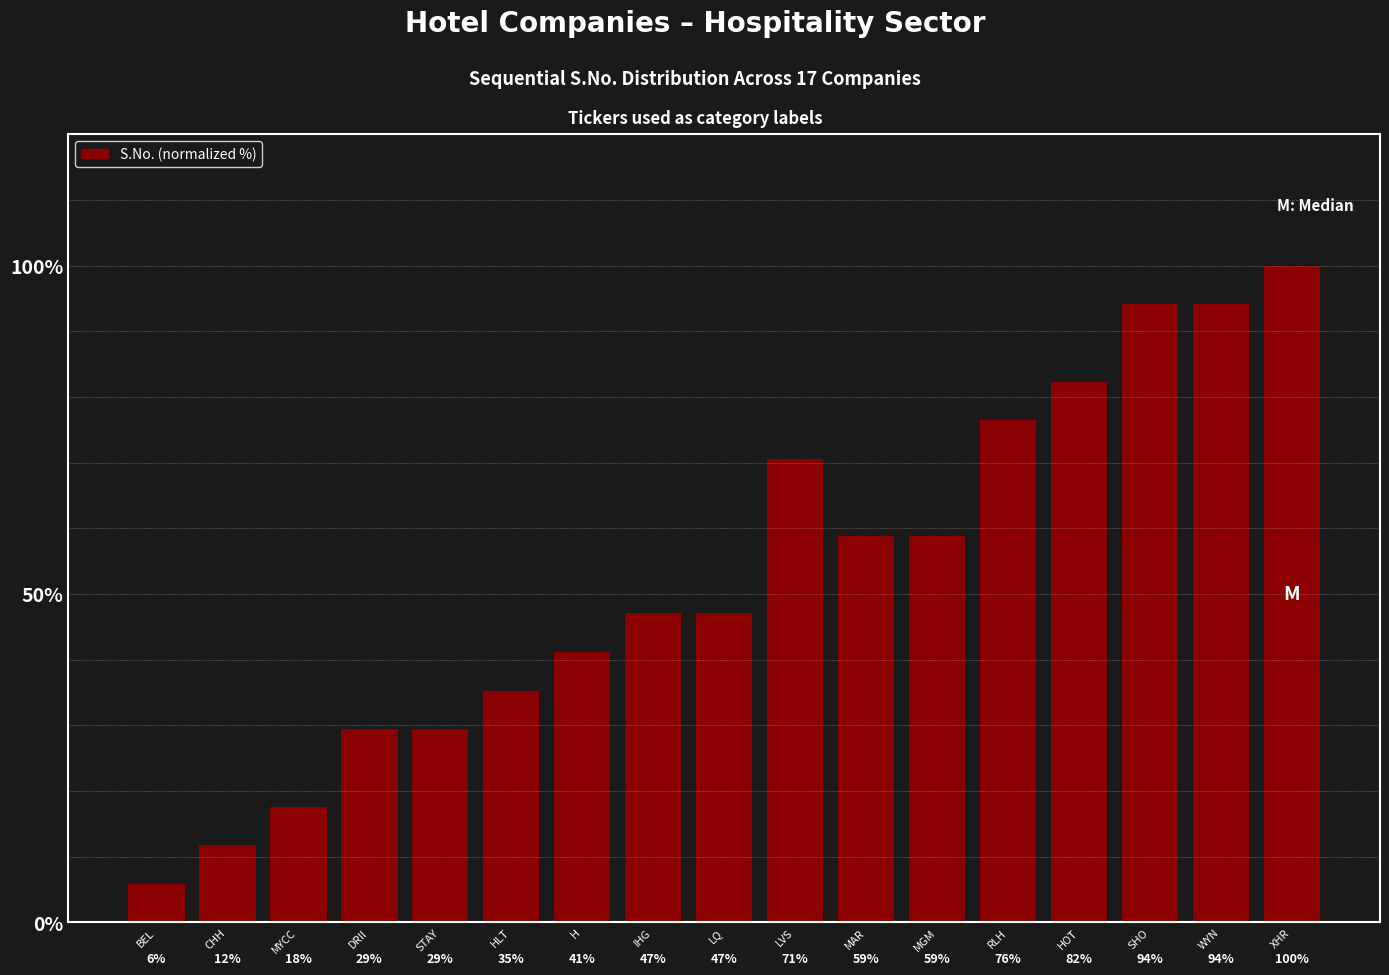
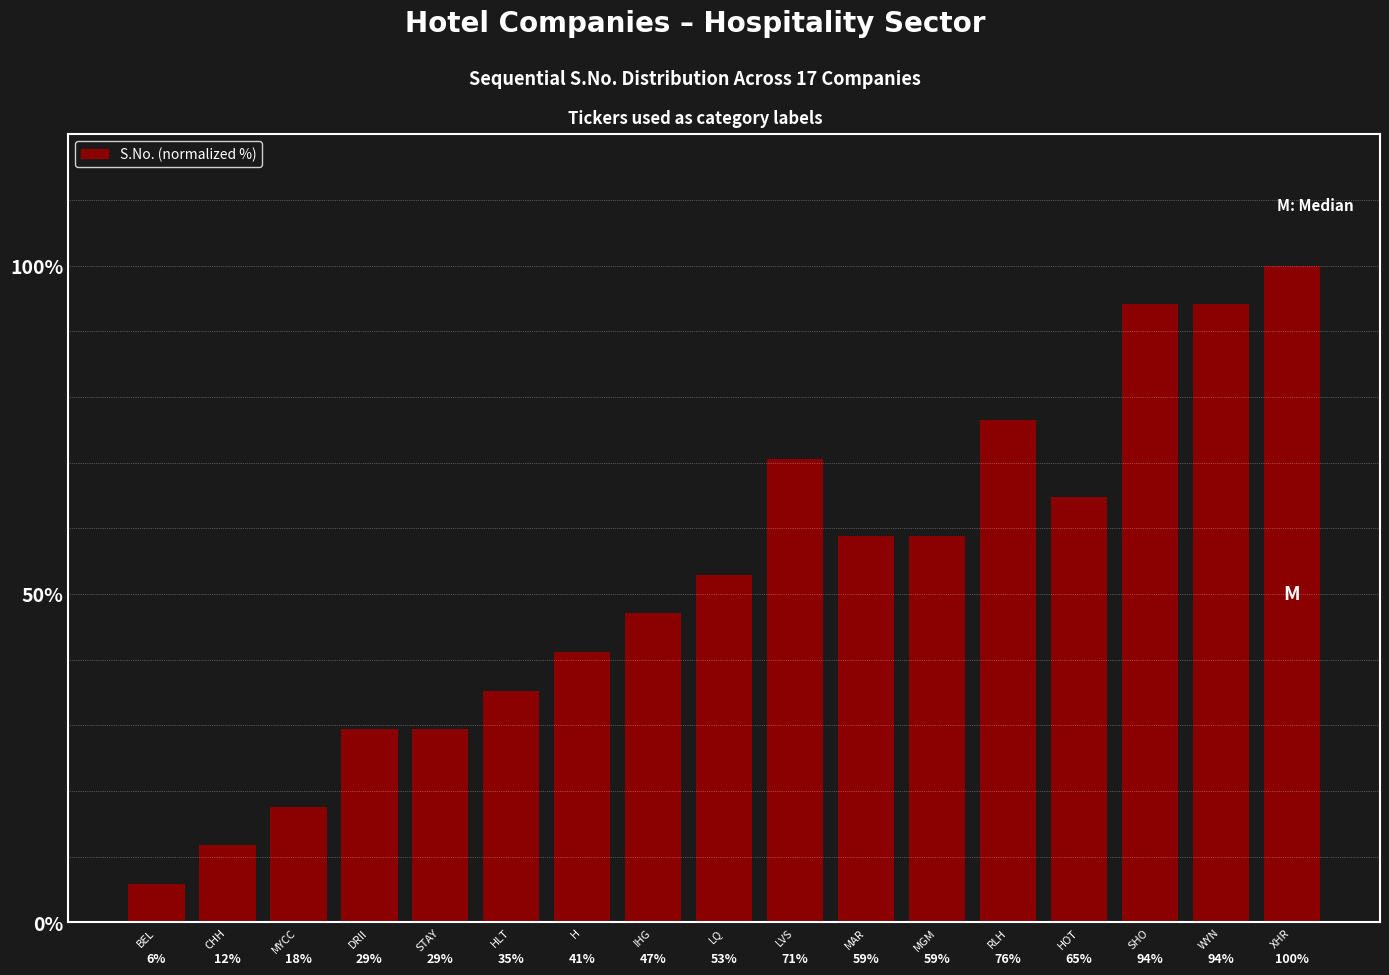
  {
-   "LQ": "47%",
-   "HOT": "82%"
+   "LQ": "53%",
+   "HOT": "65%"
  }
